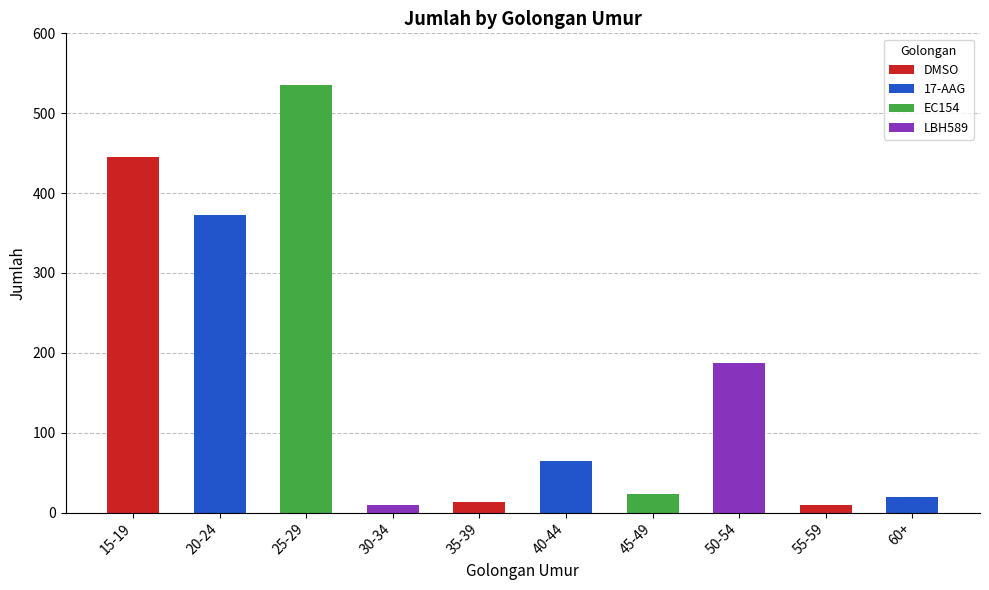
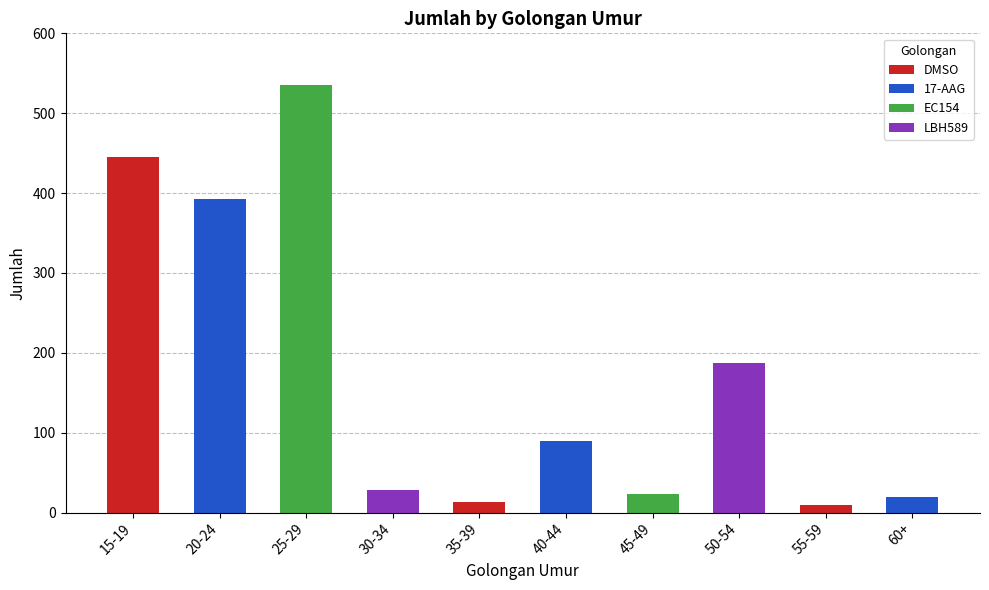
  {
    "15-19": 450,
-   "20-24": 370,
+   "20-24": 390,
    "25-29": 540,
-   "30-34": 10,
+   "30-34": 30,
    "35-39": 10,
-   "40-44": 70,
+   "40-44": 90,
    "45-49": 20,
    "50-54": 190,
    "55-59": 10,
    "60+": 20
  }
